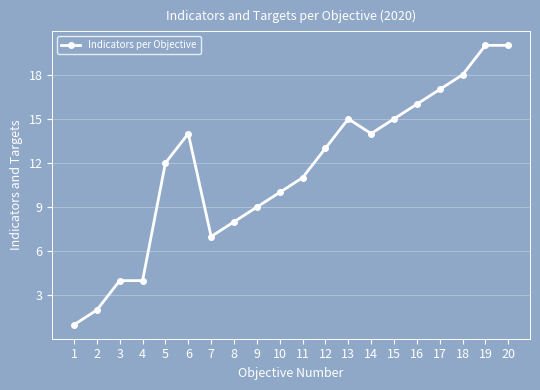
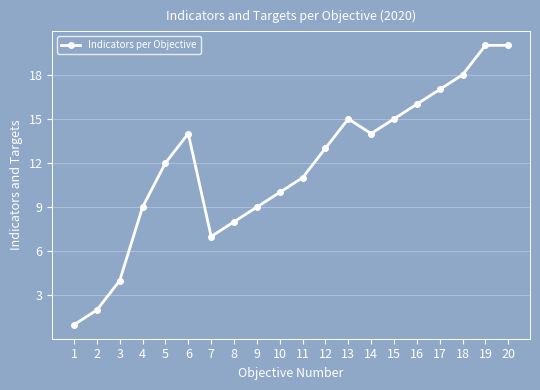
  {
    "1": 1,
    "2": 2,
    "3": 4,
-   "4": 4,
+   "4": 9,
    "5": 12,
    "6": 14,
    "7": 7,
    "8": 8,
    "9": 9,
    "10": 10,
    "11": 11,
    "12": 13,
    "13": 15,
    "14": 14,
    "15": 15,
    "16": 16,
    "17": 17,
    "18": 18,
    "19": 20,
    "20": 20
  }
